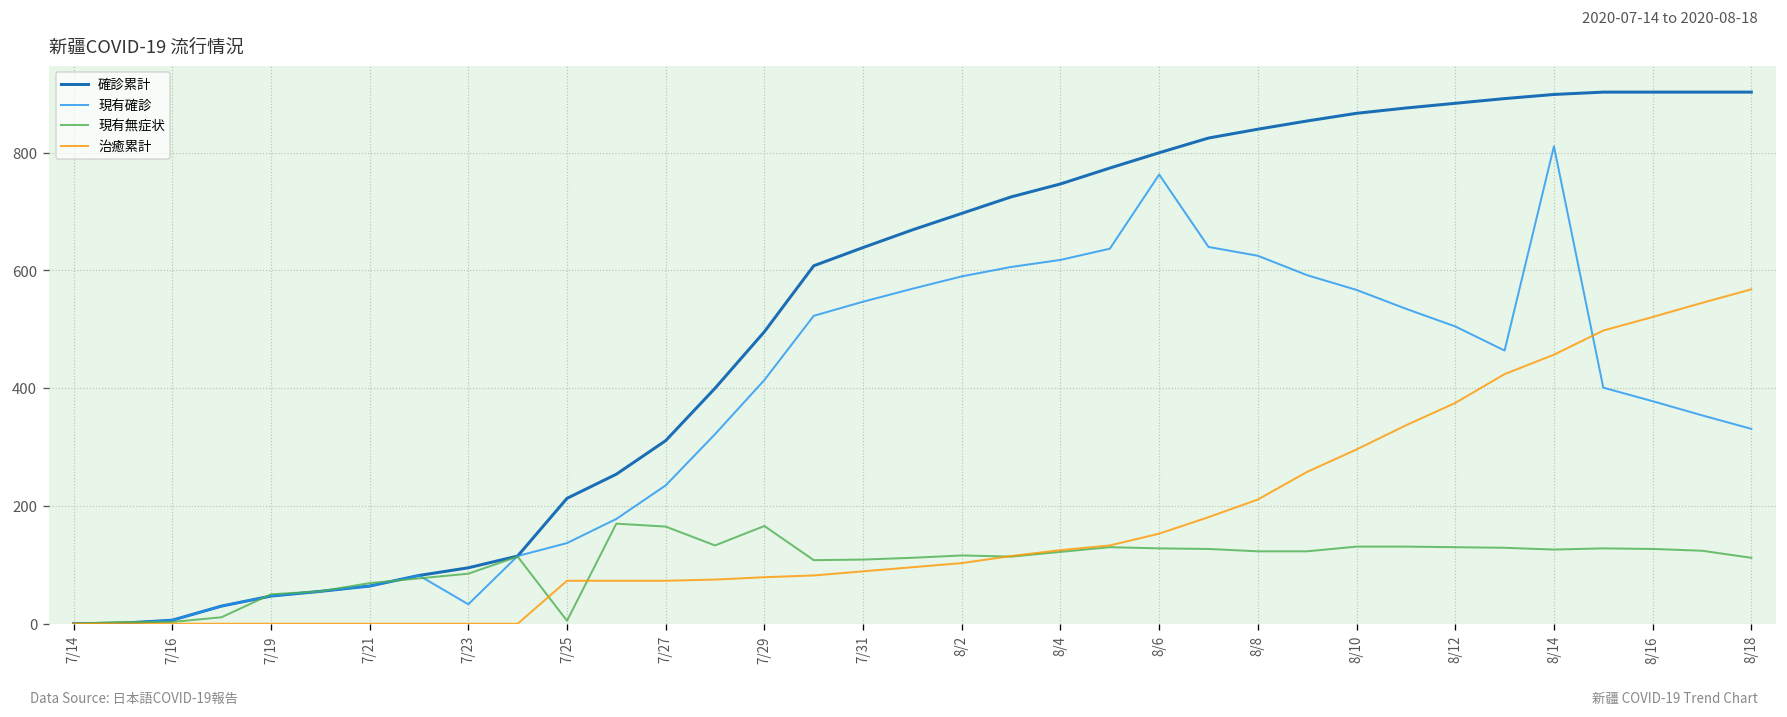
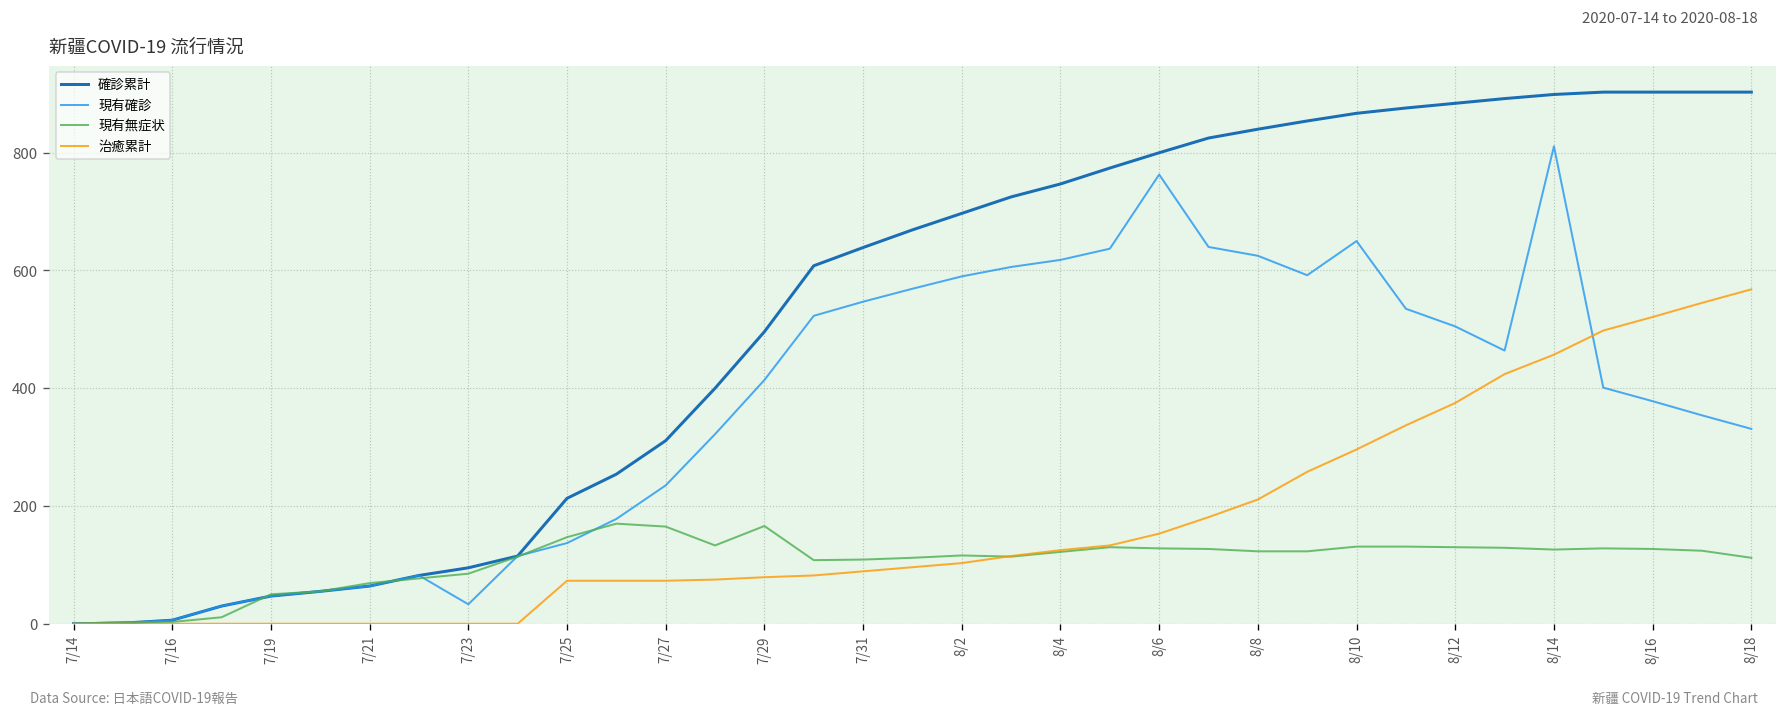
  {
    "確診累計": {
      "7/23": 100,
      "7/25": 210,
      "7/27": 310,
      "7/29": 500,
      "7/31": 640,
      "8/2": 700,
      "8/4": 750,
      "8/6": 800,
      "8/8": 840,
      "8/10": 870,
      "8/12": 880,
      "8/14": 900,
      "8/16": 900,
      "8/18": 900
    },
    "現有確診": {
      "7/23": 30,
      "7/25": 140,
      "7/27": 240,
      "7/29": 410,
      "7/31": 550,
      "8/2": 590,
      "8/4": 620,
      "8/6": 760,
      "8/8": 630,
-     "8/10": 570,
+     "8/10": 650,
      "8/12": 510,
      "8/14": 810,
      "8/16": 380,
      "8/18": 330
    },
    "現有無症状": {
      "7/23": 90,
-     "7/25": 10,
+     "7/25": 150,
      "7/27": 170,
      "7/29": 170,
      "7/31": 110,
      "8/2": 120,
      "8/6": 130,
      "8/8": 120,
      "8/10": 130,
      "8/12": 130,
      "8/14": 130,
      "8/16": 130,
      "8/18": 110
    },
    "治癒累計": {
      "7/19": 0,
      "7/21": 0,
      "7/23": 0,
      "7/25": 70,
      "7/27": 70,
      "7/29": 80,
      "7/31": 90,
      "8/2": 100,
      "8/6": 150,
      "8/8": 210,
      "8/10": 300,
      "8/12": 380,
      "8/14": 460,
      "8/16": 520,
      "8/18": 570
    }
  }
